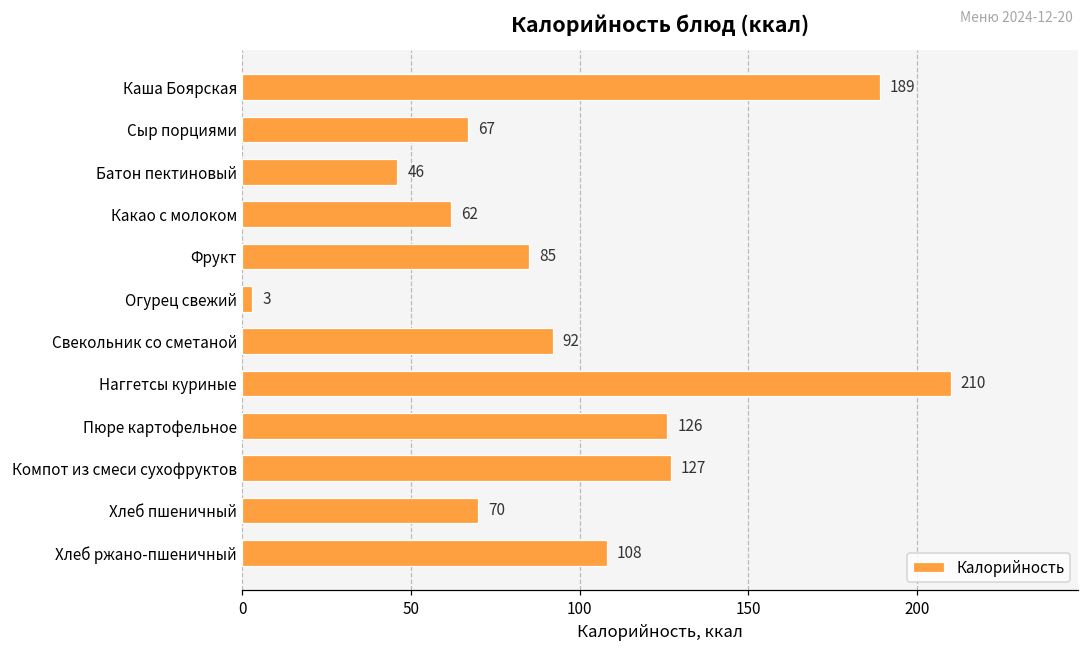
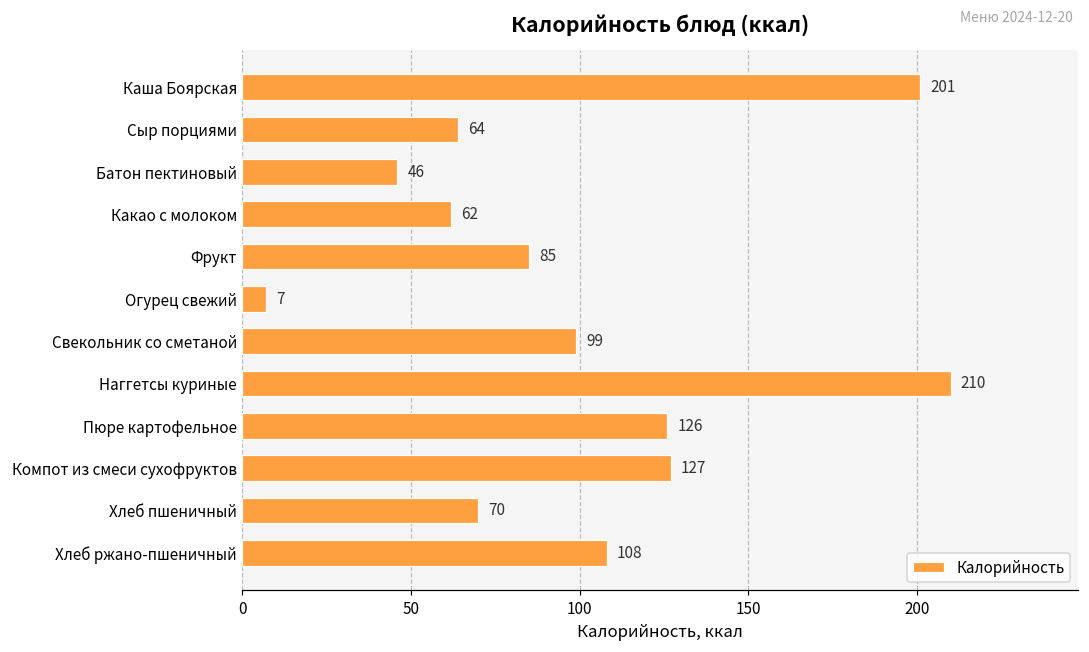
  {
-   "Каша Боярская": 189,
-   "Сыр порциями": 67,
+   "Каша Боярская": 201,
+   "Сыр порциями": 64,
    "Батон пектиновый": 46,
    "Какао с молоком": 62,
    "Фрукт": 85,
-   "Огурец свежий": 3,
-   "Свекольник со сметаной": 92,
+   "Огурец свежий": 7,
+   "Свекольник со сметаной": 99,
    "Наггетсы куриные": 210,
    "Пюре картофельное": 126,
    "Компот из смеси сухофруктов": 127,
    "Хлеб пшеничный": 70,
    "Хлеб ржано-пшеничный": 108
  }
